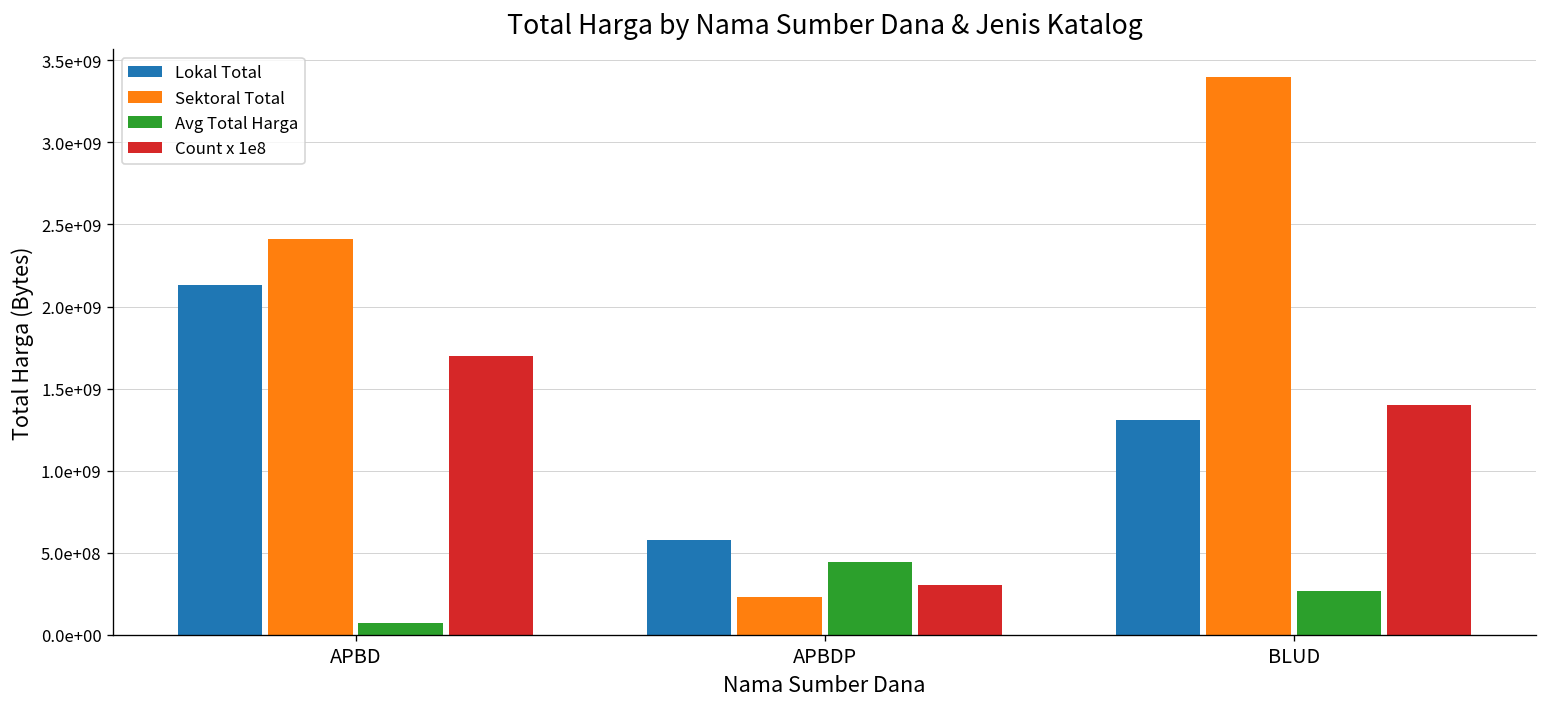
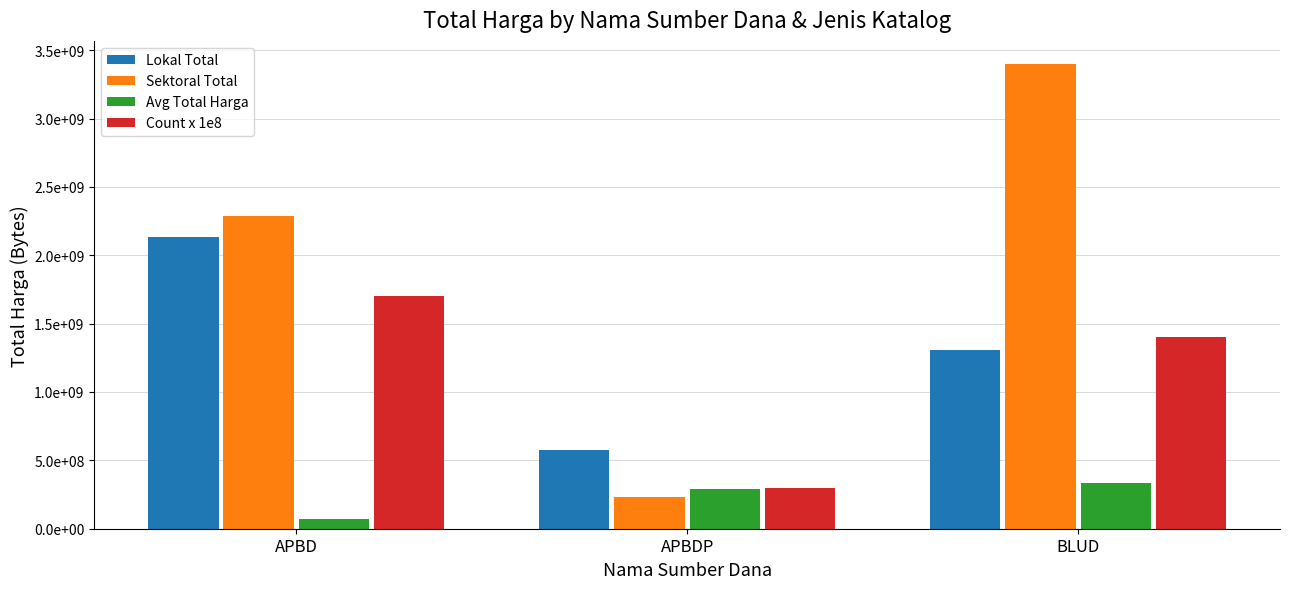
  {
    "Lokal Total": {
      "APBD": 2130000000,
      "APBDP": 580000000,
      "BLUD": 1310000000
    },
    "Sektoral Total": {
-     "APBD": 2410000000,
+     "APBD": 2280000000,
      "APBDP": 230000000,
      "BLUD": 3400000000
    },
    "Avg Total Harga": {
      "APBD": 70000000,
-     "APBDP": 440000000,
-     "BLUD": 260000000
+     "APBDP": 290000000,
+     "BLUD": 340000000
    },
    "Count x 1e8": {
      "APBD": 1700000000,
      "APBDP": 300000000,
      "BLUD": 1400000000
    }
  }
